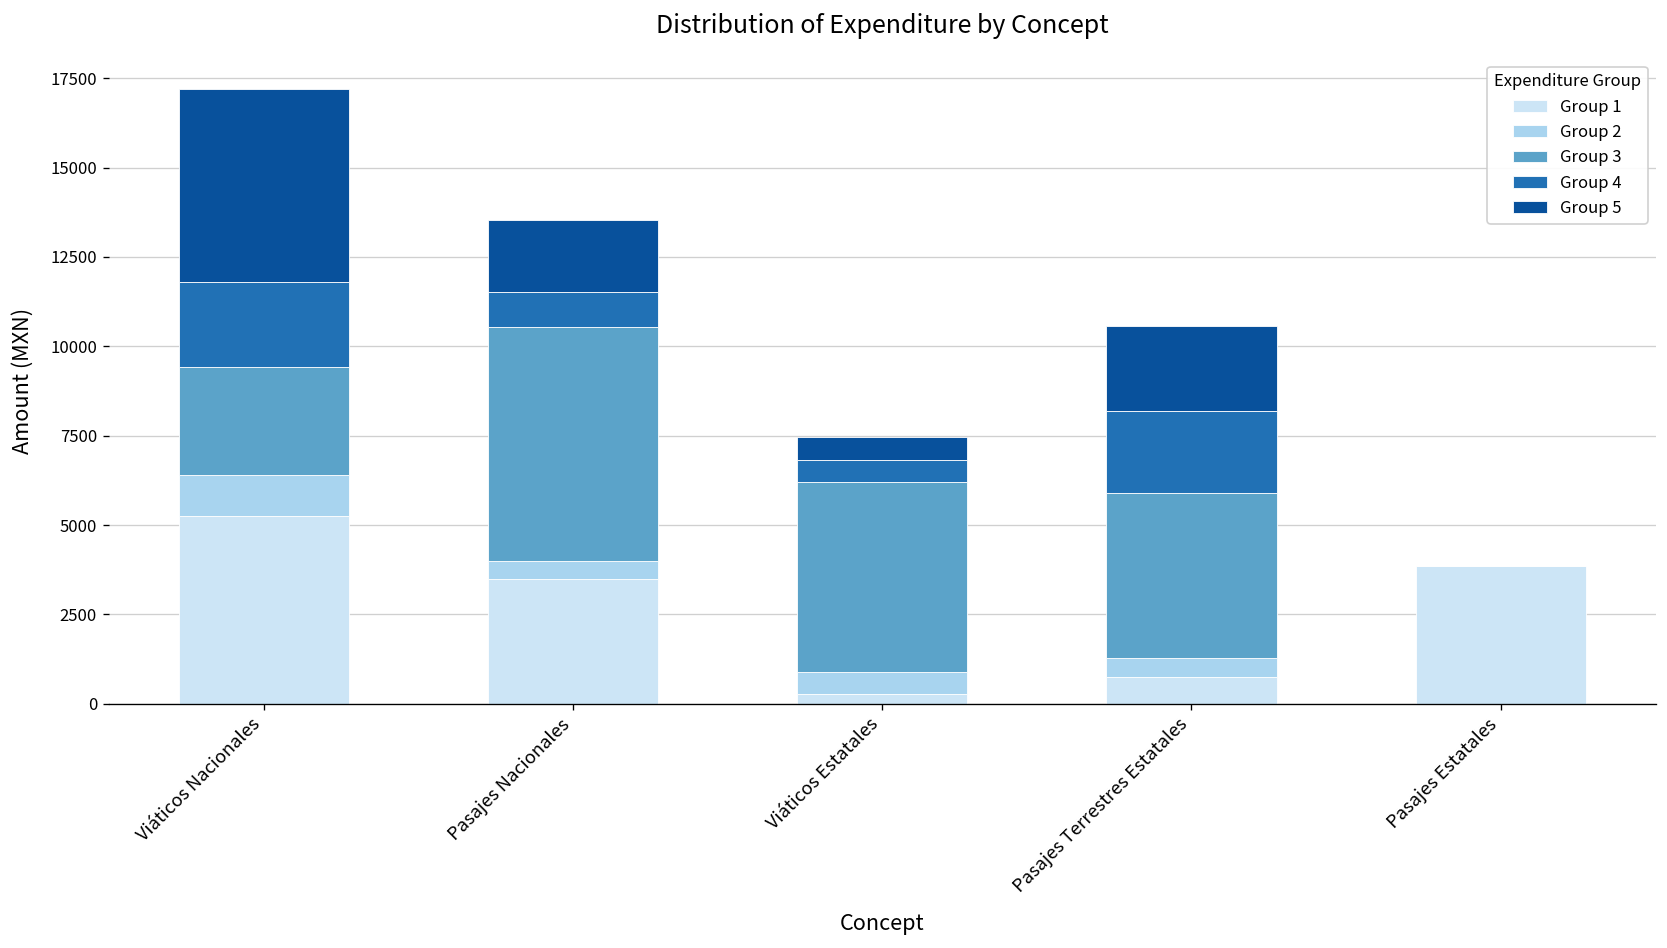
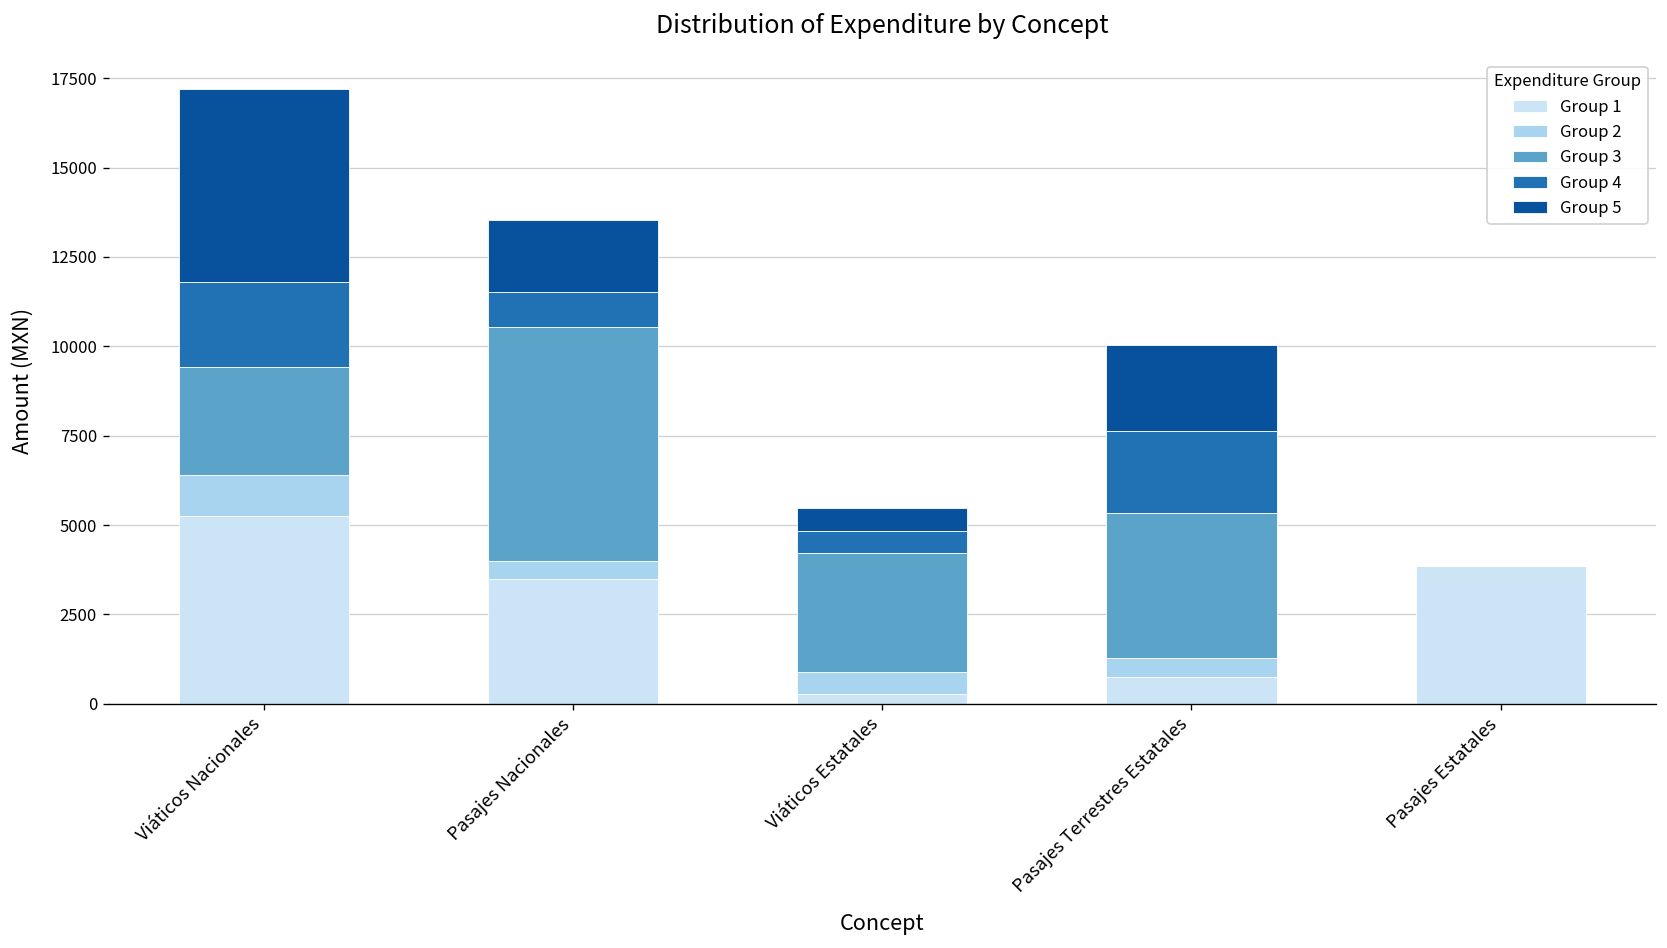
  {
    "Group 3": {
      "Viáticos Nacionales": 3000,
      "Pasajes Nacionales": 6500,
-     "Viáticos Estatales": 5300,
-     "Pasajes Terrestres Estatales": 4600,
+     "Viáticos Estatales": 3300,
+     "Pasajes Terrestres Estatales": 4100,
      "Pasajes Estatales": 0
    }
  }
